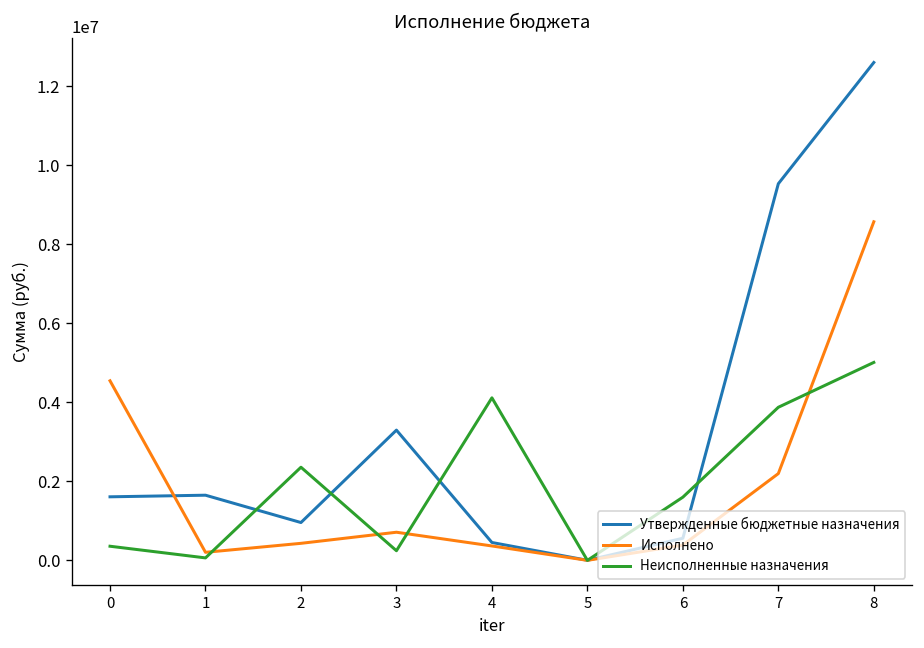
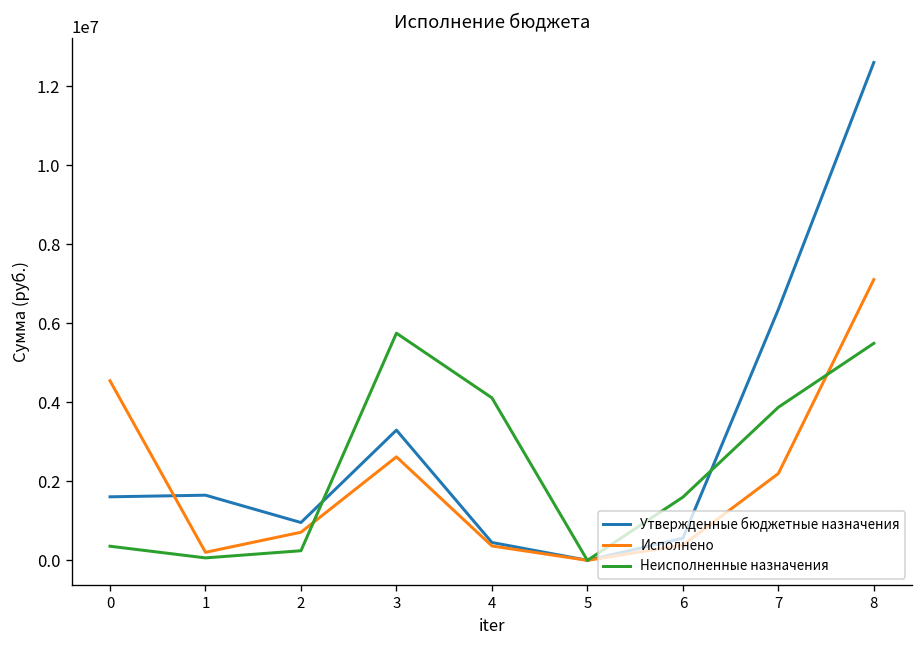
  {
    "Утвержденные бюджетные назначения": {
      "0": 1600000,
      "1": 1700000,
      "2": 1000000,
      "3": 3300000,
      "4": 500000,
-     "7": 9500000,
+     "7": 6300000,
      "8": 12600000
    },
    "Исполнено": {
      "0": 4500000,
      "1": 200000,
-     "2": 400000,
-     "3": 700000,
+     "2": 700000,
+     "3": 2600000,
      "4": 400000,
      "7": 2200000,
-     "8": 8600000
+     "8": 7100000
    },
    "Неисполненные назначения": {
      "0": 400000,
      "1": 100000,
-     "2": 2400000,
-     "3": 200000,
+     "2": 200000,
+     "3": 5700000,
      "4": 4100000,
      "6": 1600000,
      "7": 3900000,
-     "8": 5000000
+     "8": 5500000
    }
  }
